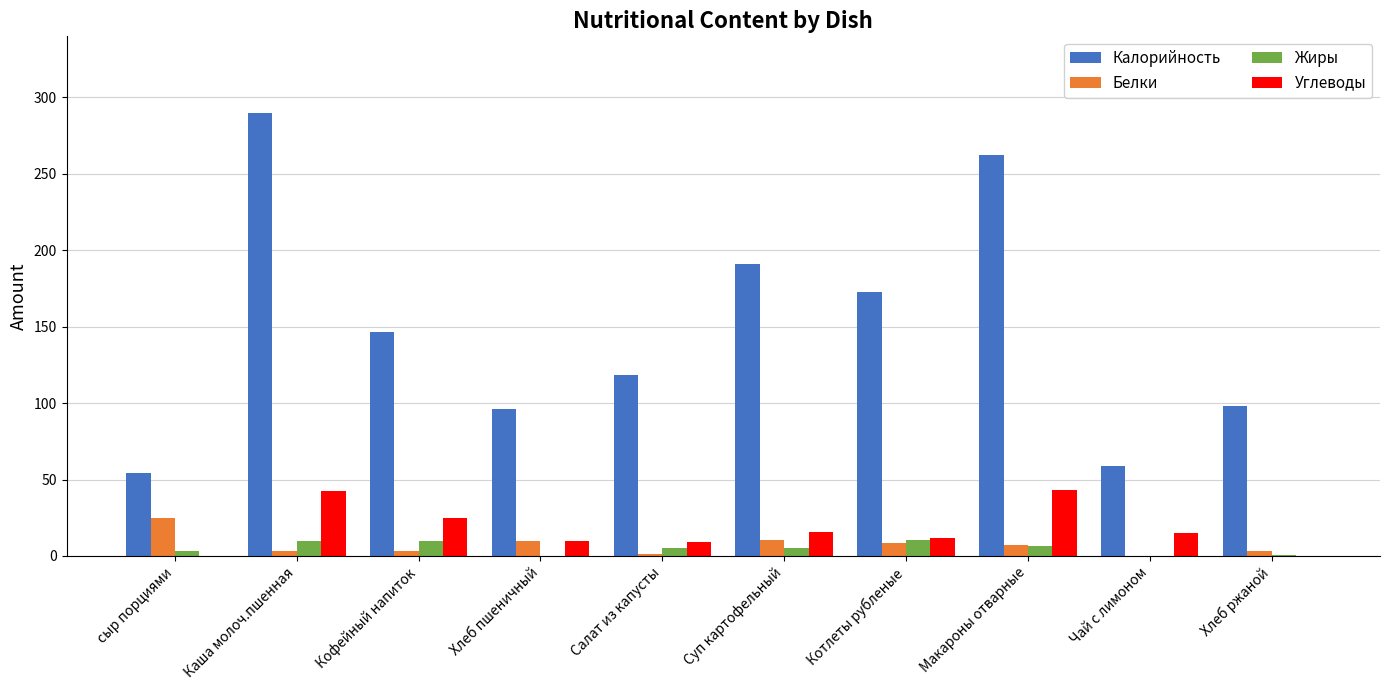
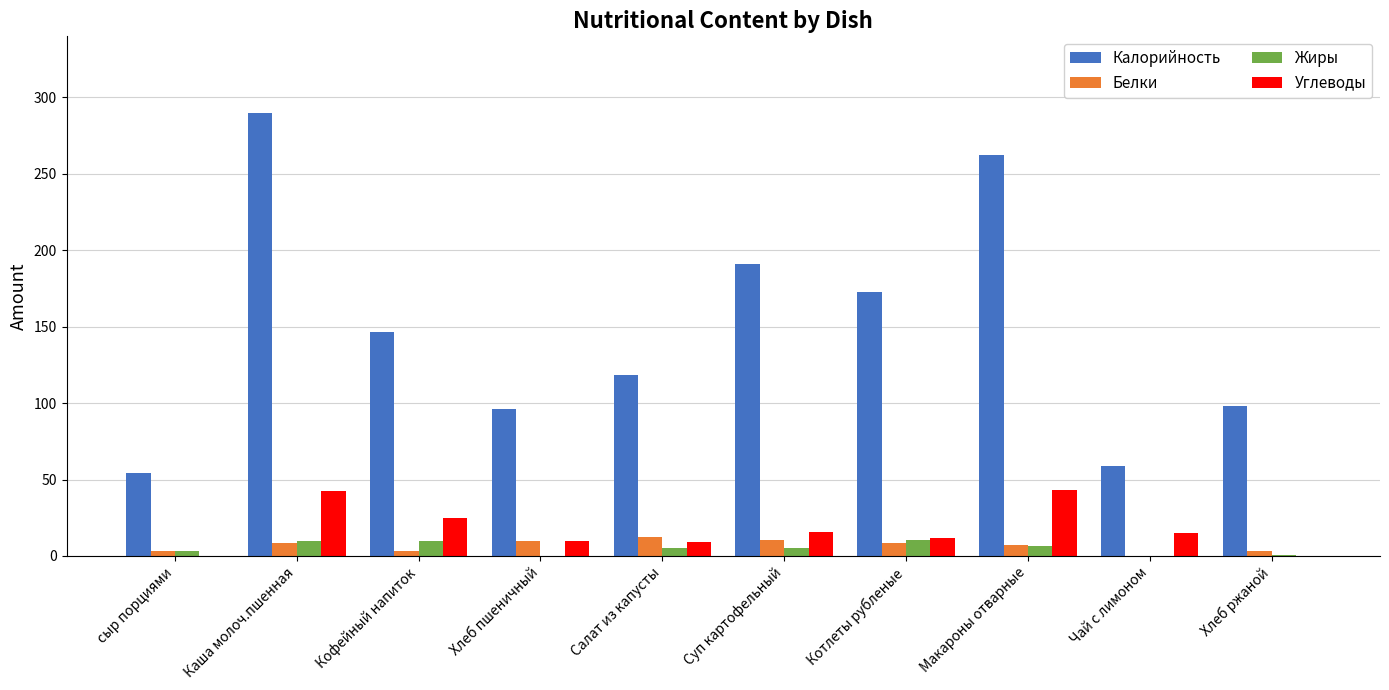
  {
    "Калорийность": {
      "сыр порциями": 54,
      "Каша молоч.пшенная": 290,
      "Кофейный напиток": 146,
      "Хлеб пшеничный": 96,
      "Салат из капусты": 119,
      "Суп картофельный": 191,
      "Котлеты рубленые": 173,
      "Макароны отварные": 262,
      "Чай с лимоном": 59,
      "Хлеб ржаной": 98
    },
    "Белки": {
-     "сыр порциями": 25,
-     "Каша молоч.пшенная": 3,
+     "сыр порциями": 3,
+     "Каша молоч.пшенная": 8,
      "Кофейный напиток": 3,
      "Хлеб пшеничный": 10,
-     "Салат из капусты": 1,
+     "Салат из капусты": 12,
      "Суп картофельный": 11,
      "Котлеты рубленые": 8,
      "Макароны отварные": 7,
      "Хлеб ржаной": 3
    },
    "Жиры": {
      "сыр порциями": 4,
      "Каша молоч.пшенная": 10,
      "Кофейный напиток": 10,
      "Салат из капусты": 5,
      "Суп картофельный": 5,
      "Котлеты рубленые": 10,
      "Макароны отварные": 6
    },
    "Углеводы": {
      "сыр порциями": 0,
      "Каша молоч.пшенная": 42,
      "Кофейный напиток": 25,
      "Хлеб пшеничный": 10,
      "Салат из капусты": 9,
      "Суп картофельный": 16,
      "Котлеты рубленые": 12,
      "Макароны отварные": 43,
      "Чай с лимоном": 15,
      "Хлеб ржаной": 0
    }
  }
